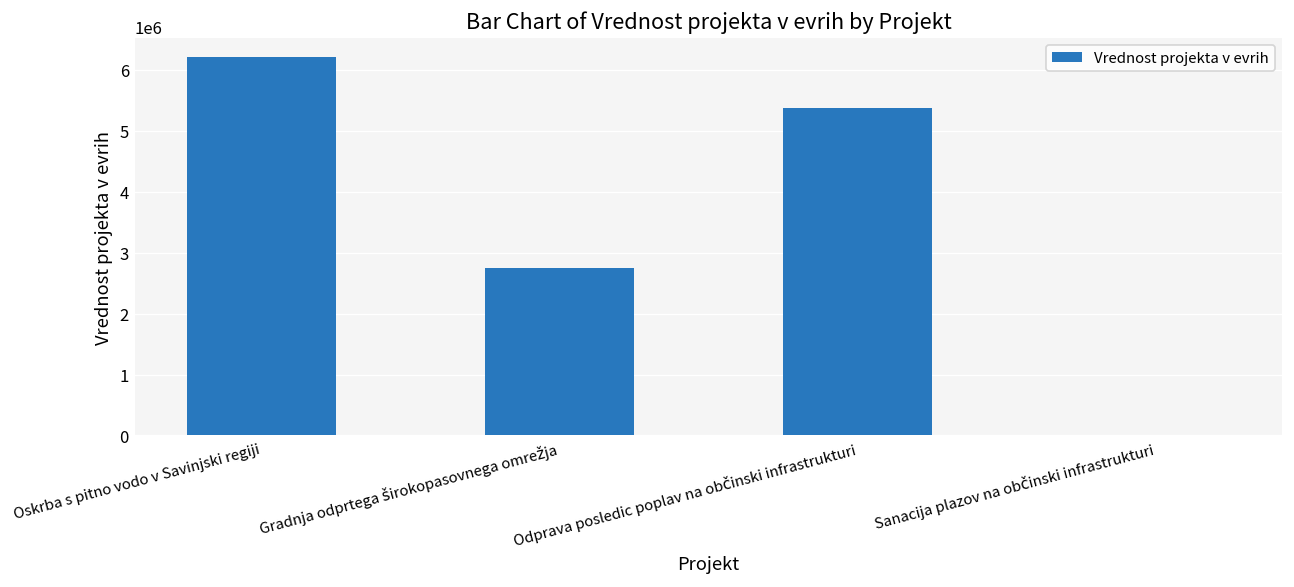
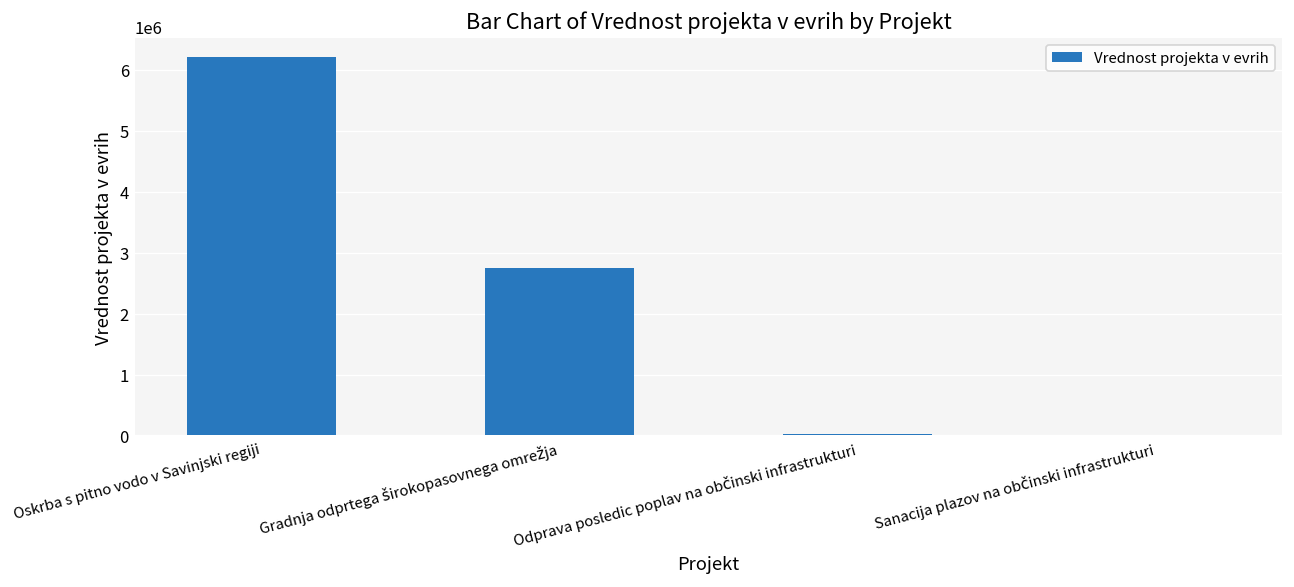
  {
    "Oskrba s pitno vodo v Savinjski regiji": 6200000,
    "Gradnja odprtega širokopasovnega omrežja": 2700000,
-   "Odprava posledic poplav na občinski infrastrukturi": 5400000
+   "Odprava posledic poplav na občinski infrastrukturi": 0
  }
